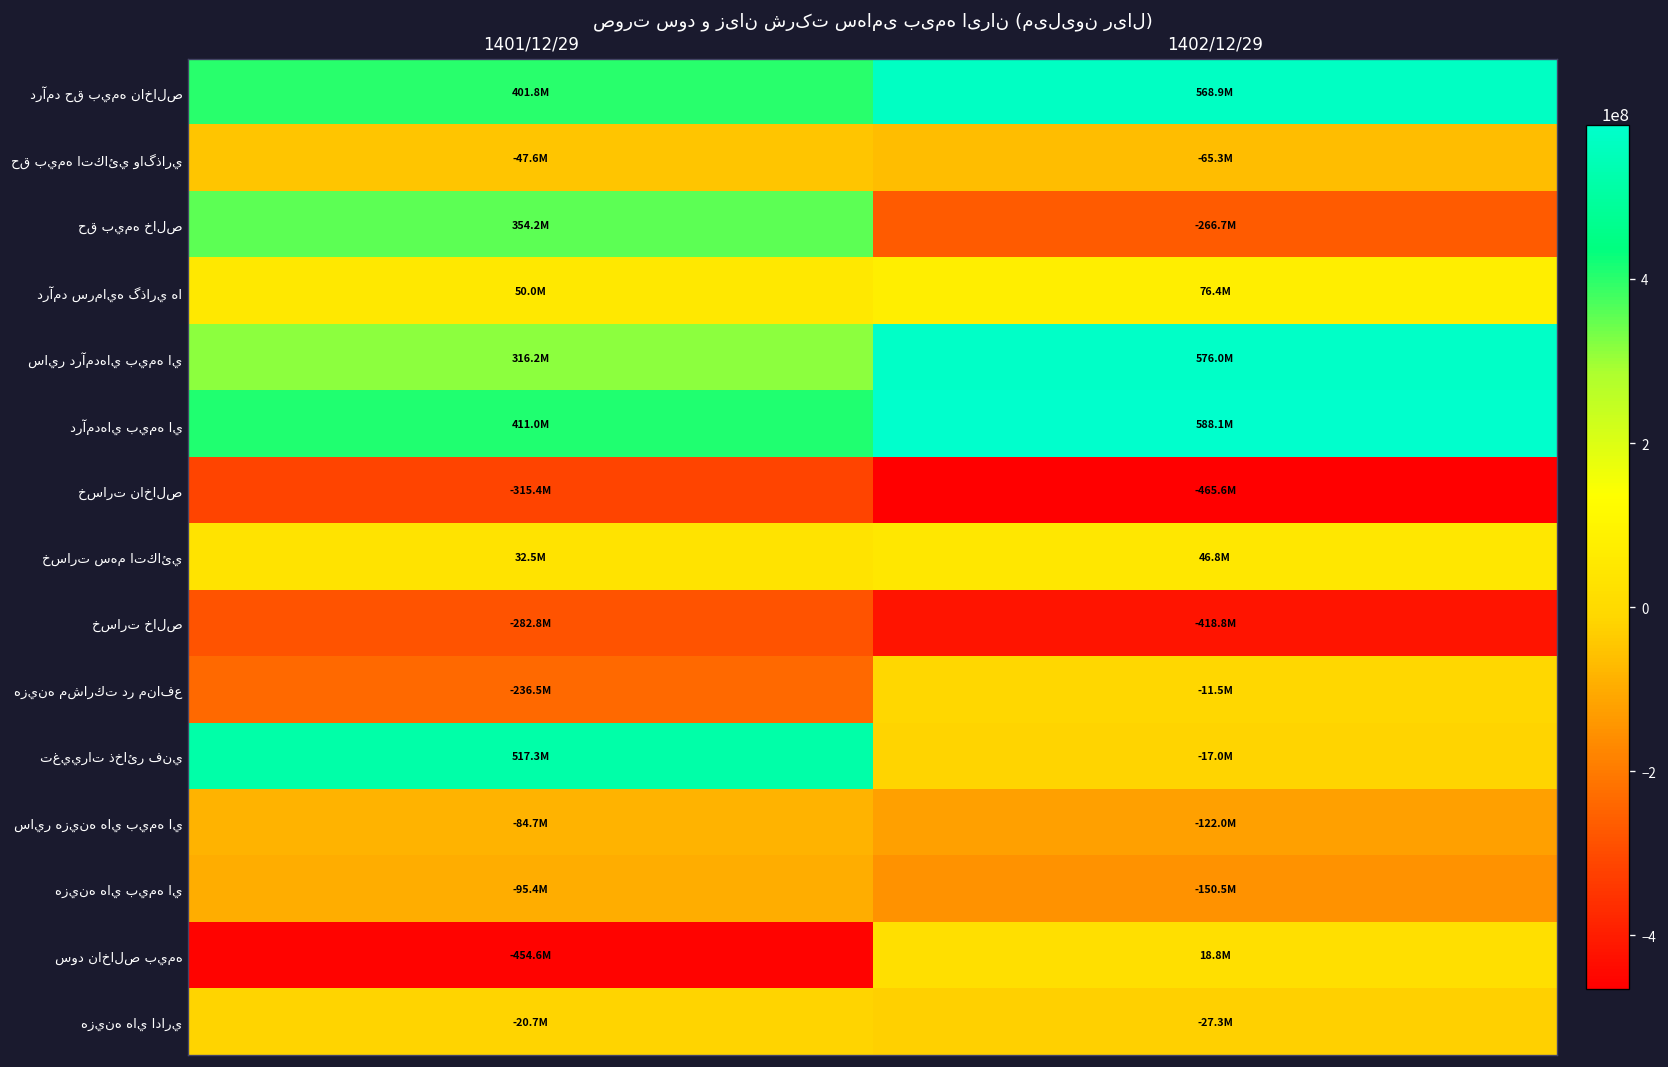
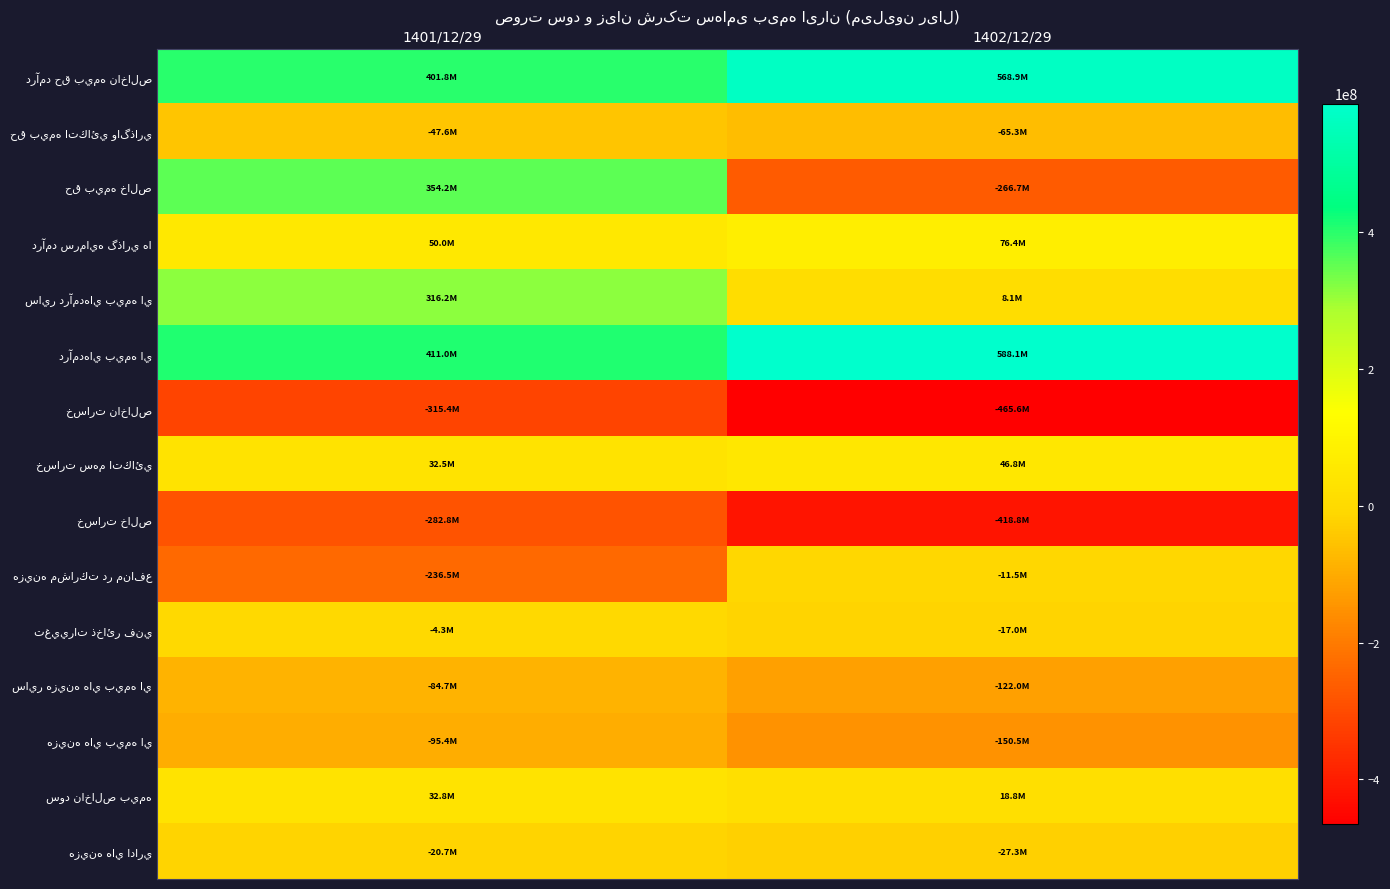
  {
    "درآمد حق بيمه ناخالص": {
      "1401/12/29": "401.8M",
      "1402/12/29": "568.9M"
    },
    "حق بيمه اتكائي واگذاري": {
      "1401/12/29": "-47.6M",
      "1402/12/29": "-65.3M"
    },
    "حق بيمه خالص": {
      "1401/12/29": "354.2M",
      "1402/12/29": "-266.7M"
    },
    "درآمد سرمايه گذاري ها": {
      "1401/12/29": "50.0M",
      "1402/12/29": "76.4M"
    },
    "ساير درآمدهاي بيمه اي": {
      "1401/12/29": "316.2M",
-     "1402/12/29": "576.0M"
+     "1402/12/29": "8.1M"
    },
    "درآمدهاي بيمه اي": {
      "1401/12/29": "411.0M",
      "1402/12/29": "588.1M"
    },
    "خسارت ناخالص": {
      "1401/12/29": "-315.4M",
      "1402/12/29": "-465.6M"
    },
    "خسارت سهم اتكائي": {
      "1401/12/29": "32.5M",
      "1402/12/29": "46.8M"
    },
    "خسارت خالص": {
      "1401/12/29": "-282.8M",
      "1402/12/29": "-418.8M"
    },
    "هزينه مشاركت در منافع": {
      "1401/12/29": "-236.5M",
      "1402/12/29": "-11.5M"
    },
    "تغييرات ذخائر فني": {
-     "1401/12/29": "517.3M",
+     "1401/12/29": "-4.3M",
      "1402/12/29": "-17.0M"
    },
    "ساير هزينه هاي بيمه اي": {
      "1401/12/29": "-84.7M",
      "1402/12/29": "-122.0M"
    },
    "هزينه هاي بيمه اي": {
      "1401/12/29": "-95.4M",
      "1402/12/29": "-150.5M"
    },
    "سود ناخالص بيمه": {
-     "1401/12/29": "-454.6M",
+     "1401/12/29": "32.8M",
      "1402/12/29": "18.8M"
    },
    "هزينه هاي اداري": {
      "1401/12/29": "-20.7M",
      "1402/12/29": "-27.3M"
    }
  }
